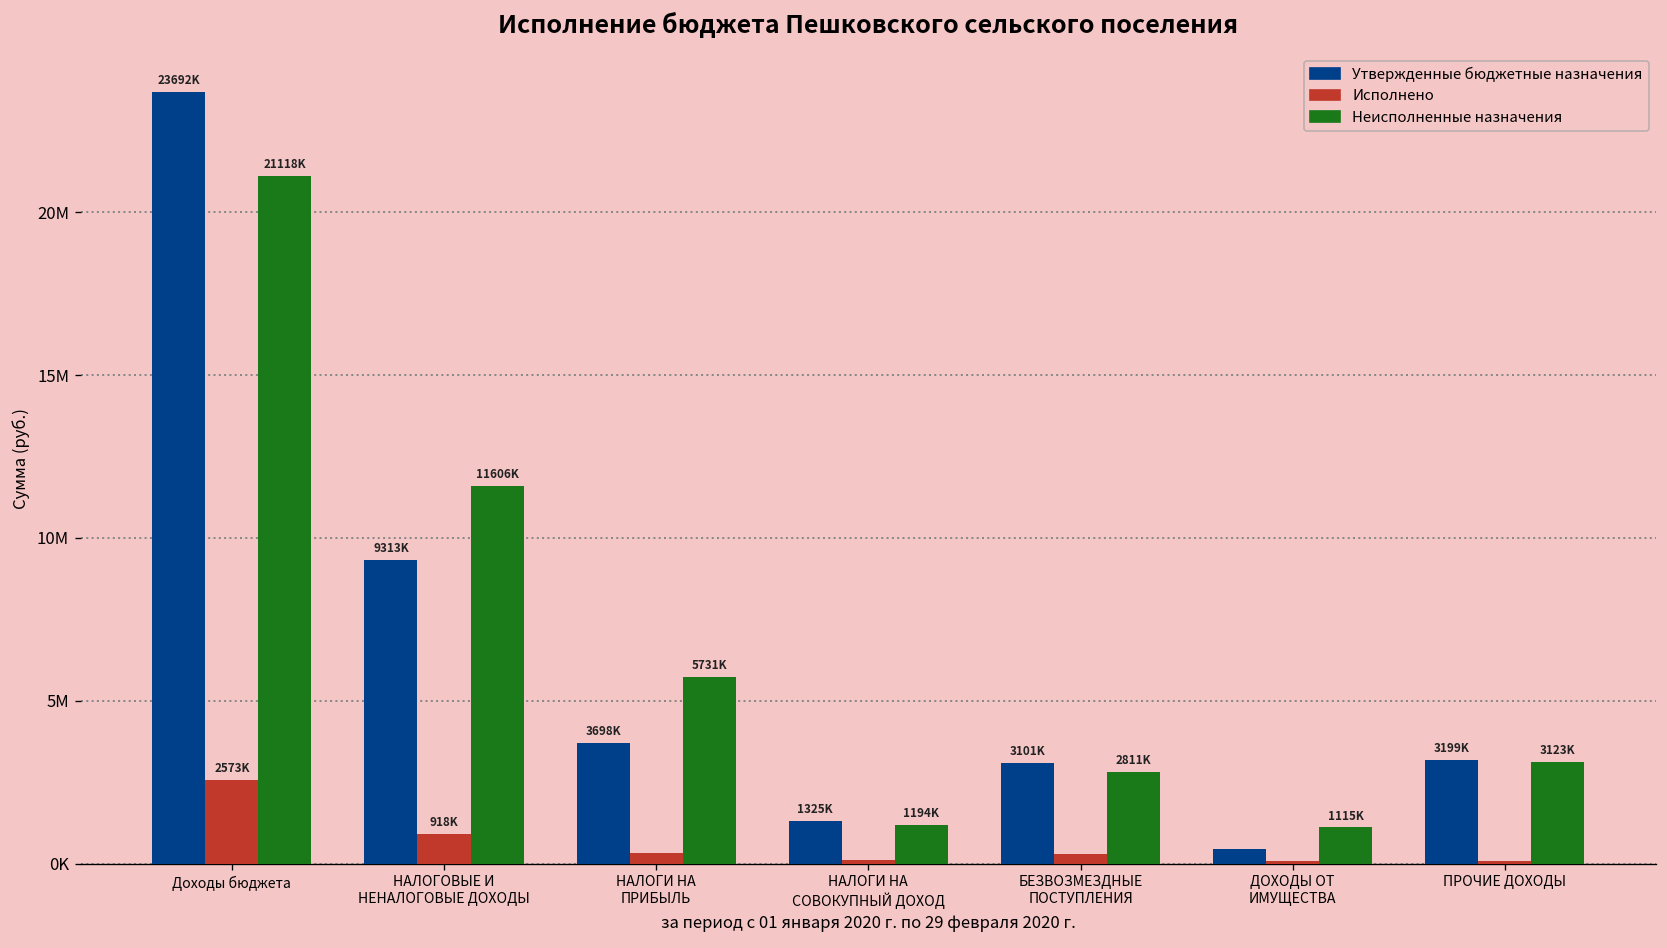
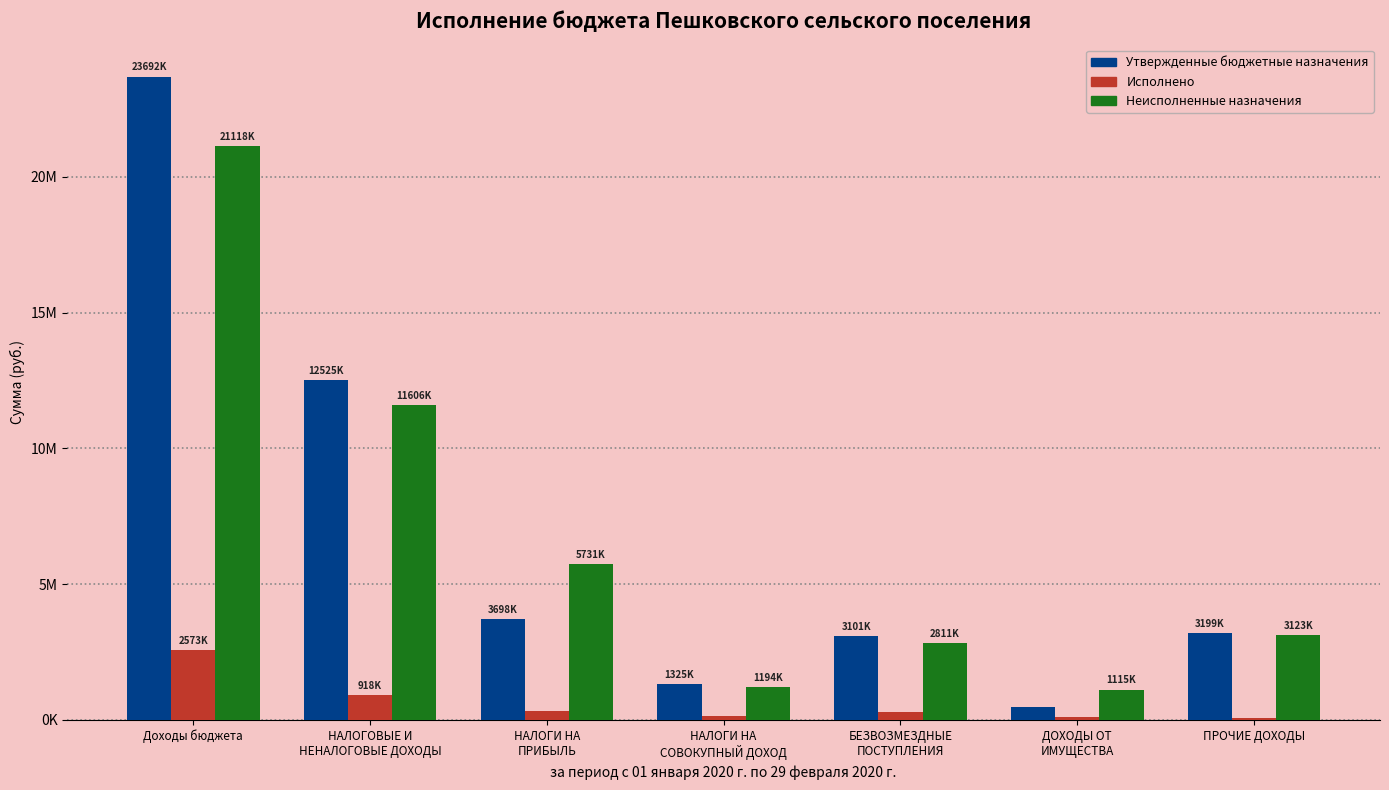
  {
    "Утвержденные бюджетные назначения": {
      "Доходы бюджета": "23692K",
-     "НАЛОГОВЫЕ И НЕНАЛОГОВЫЕ ДОХОДЫ": "9313K",
+     "НАЛОГОВЫЕ И НЕНАЛОГОВЫЕ ДОХОДЫ": "12525K",
      "НАЛОГИ НА ПРИБЫЛЬ": "3698K",
      "НАЛОГИ НА СОВОКУПНЫЙ ДОХОД": "1325K",
      "ПРОЧИЕ ДОХОДЫ": "3199K"
    },
    "Исполнено": {
      "Доходы бюджета": "2573K"
    },
    "Неисполненные назначения": {
      "НАЛОГОВЫЕ И НЕНАЛОГОВЫЕ ДОХОДЫ": "11606K",
      "НАЛОГИ НА ПРИБЫЛЬ": "5731K",
      "БЕЗВОЗМЕЗДНЫЕ ПОСТУПЛЕНИЯ": "2811K",
      "ДОХОДЫ ОТ ИМУЩЕСТВА": "1115K",
      "ПРОЧИЕ ДОХОДЫ": "3123K"
    }
  }
